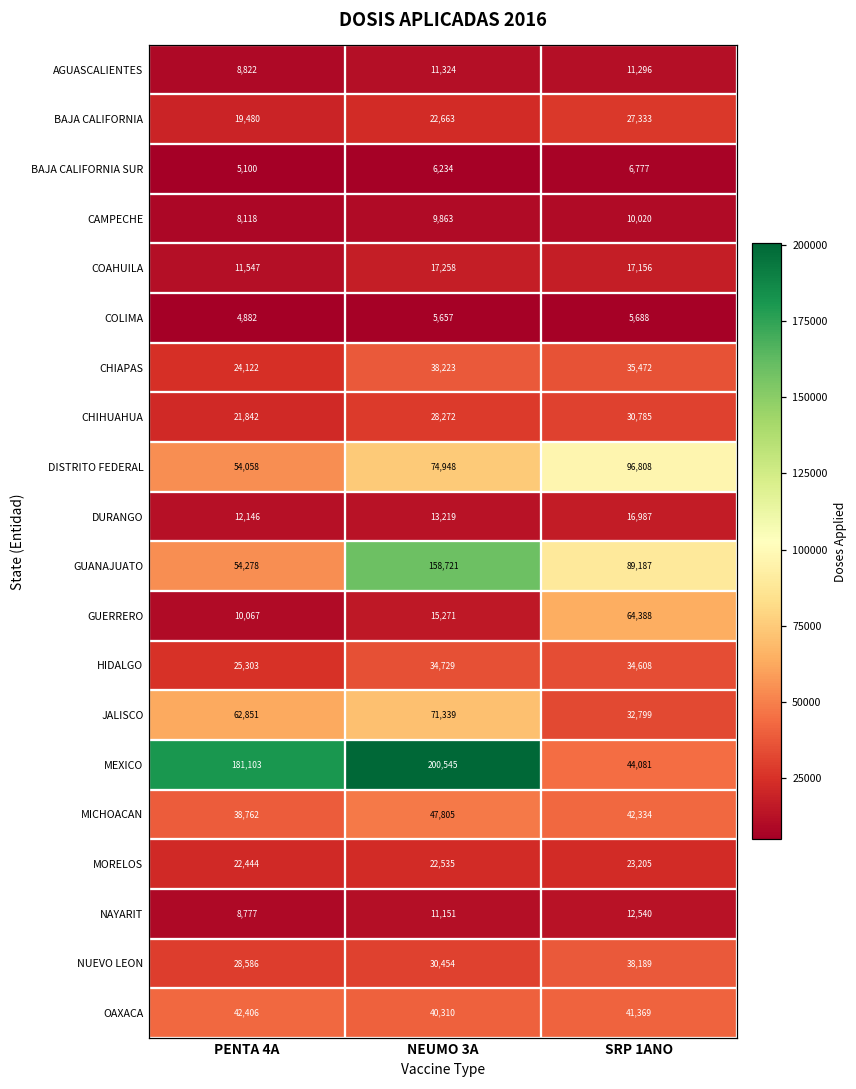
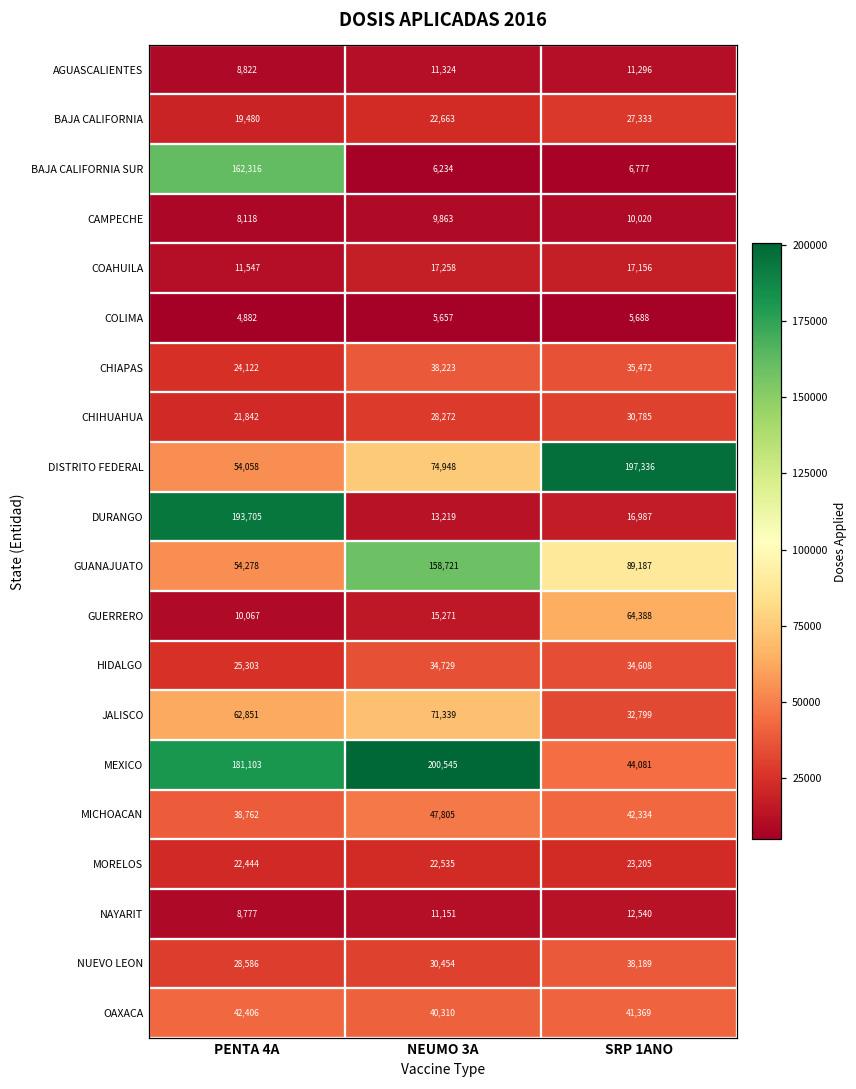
  {
    "AGUASCALIENTES": {
      "PENTA 4A": "8,822",
      "NEUMO 3A": "11,324",
      "SRP 1ANO": "11,296"
    },
    "BAJA CALIFORNIA": {
      "PENTA 4A": "19,480",
      "NEUMO 3A": "22,663",
      "SRP 1ANO": "27,333"
    },
    "BAJA CALIFORNIA SUR": {
-     "PENTA 4A": "5,100",
+     "PENTA 4A": "162,316",
      "NEUMO 3A": "6,234",
      "SRP 1ANO": "6,777"
    },
    "CAMPECHE": {
      "PENTA 4A": "8,118",
      "NEUMO 3A": "9,863",
      "SRP 1ANO": "10,020"
    },
    "COAHUILA": {
      "PENTA 4A": "11,547",
      "NEUMO 3A": "17,258",
      "SRP 1ANO": "17,156"
    },
    "COLIMA": {
      "PENTA 4A": "4,882",
      "NEUMO 3A": "5,657",
      "SRP 1ANO": "5,688"
    },
    "CHIAPAS": {
      "PENTA 4A": "24,122",
      "NEUMO 3A": "38,223",
      "SRP 1ANO": "35,472"
    },
    "CHIHUAHUA": {
      "PENTA 4A": "21,842",
      "NEUMO 3A": "28,272",
      "SRP 1ANO": "30,785"
    },
    "DISTRITO FEDERAL": {
      "PENTA 4A": "54,058",
      "NEUMO 3A": "74,948",
-     "SRP 1ANO": "96,808"
+     "SRP 1ANO": "197,336"
    },
    "DURANGO": {
-     "PENTA 4A": "12,146",
+     "PENTA 4A": "193,705",
      "NEUMO 3A": "13,219",
      "SRP 1ANO": "16,987"
    },
    "GUANAJUATO": {
      "PENTA 4A": "54,278",
      "NEUMO 3A": "158,721",
      "SRP 1ANO": "89,187"
    },
    "GUERRERO": {
      "PENTA 4A": "10,067",
      "NEUMO 3A": "15,271",
      "SRP 1ANO": "64,388"
    },
    "HIDALGO": {
      "PENTA 4A": "25,303",
      "NEUMO 3A": "34,729",
      "SRP 1ANO": "34,608"
    },
    "JALISCO": {
      "PENTA 4A": "62,851",
      "NEUMO 3A": "71,339",
      "SRP 1ANO": "32,799"
    },
    "MEXICO": {
      "PENTA 4A": "181,103",
      "NEUMO 3A": "200,545",
      "SRP 1ANO": "44,081"
    },
    "MICHOACAN": {
      "PENTA 4A": "38,762",
      "NEUMO 3A": "47,805",
      "SRP 1ANO": "42,334"
    },
    "MORELOS": {
      "PENTA 4A": "22,444",
      "NEUMO 3A": "22,535",
      "SRP 1ANO": "23,205"
    },
    "NAYARIT": {
      "PENTA 4A": "8,777",
      "NEUMO 3A": "11,151",
      "SRP 1ANO": "12,540"
    },
    "NUEVO LEON": {
      "PENTA 4A": "28,586",
      "NEUMO 3A": "30,454",
      "SRP 1ANO": "38,189"
    },
    "OAXACA": {
      "PENTA 4A": "42,406",
      "NEUMO 3A": "40,310",
      "SRP 1ANO": "41,369"
    }
  }
